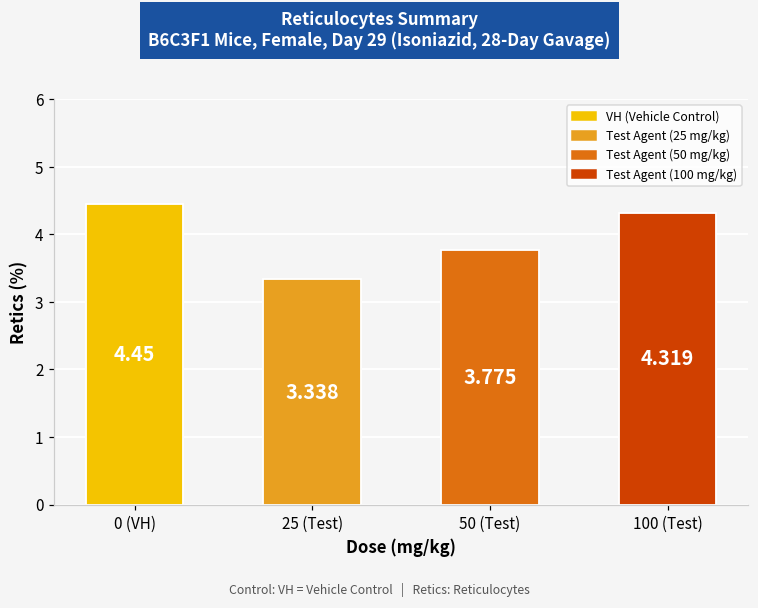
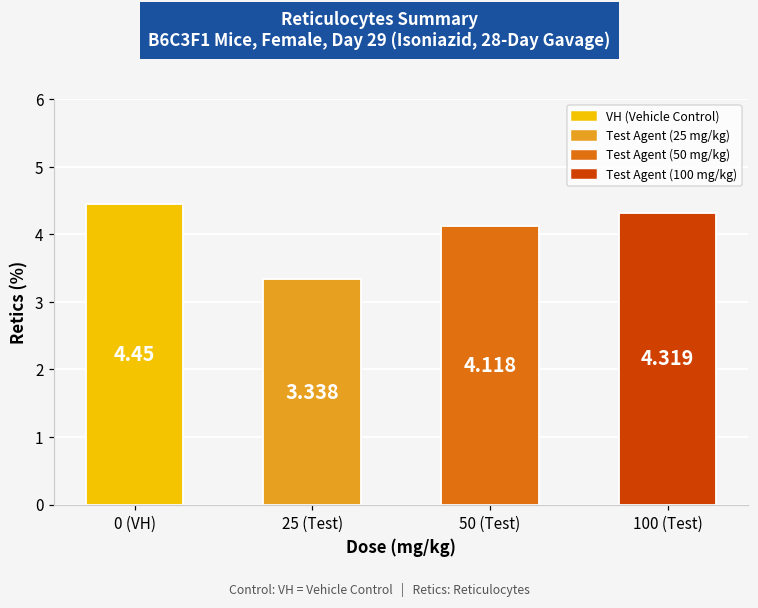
  {
    "0 (VH)": 4.45,
    "25 (Test)": 3.338,
-   "50 (Test)": 3.775,
+   "50 (Test)": 4.118,
    "100 (Test)": 4.319
  }
